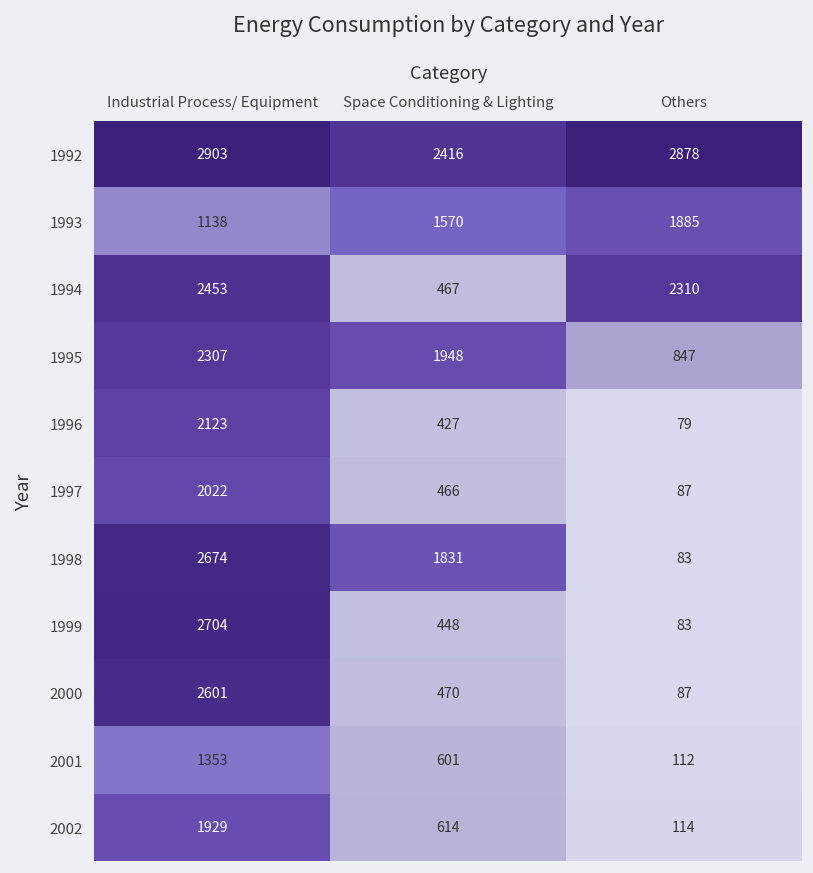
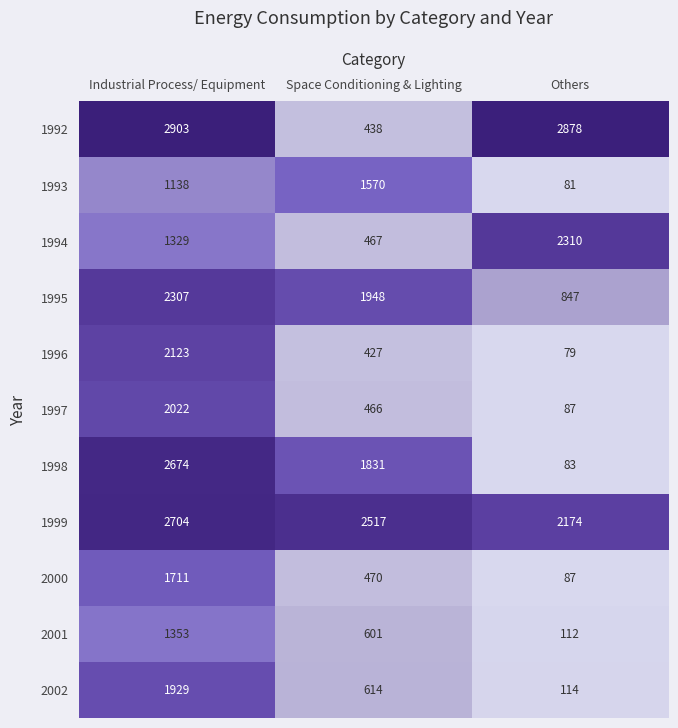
  {
    "1992": {
      "Industrial Process/ Equipment": 2903,
-     "Space Conditioning & Lighting": 2416,
+     "Space Conditioning & Lighting": 438,
      "Others": 2878
    },
    "1993": {
      "Industrial Process/ Equipment": 1138,
      "Space Conditioning & Lighting": 1570,
-     "Others": 1885
+     "Others": 81
    },
    "1994": {
-     "Industrial Process/ Equipment": 2453,
+     "Industrial Process/ Equipment": 1329,
      "Space Conditioning & Lighting": 467,
      "Others": 2310
    },
    "1995": {
      "Industrial Process/ Equipment": 2307,
      "Space Conditioning & Lighting": 1948,
      "Others": 847
    },
    "1996": {
      "Industrial Process/ Equipment": 2123,
      "Space Conditioning & Lighting": 427,
      "Others": 79
    },
    "1997": {
      "Industrial Process/ Equipment": 2022,
      "Space Conditioning & Lighting": 466,
      "Others": 87
    },
    "1998": {
      "Industrial Process/ Equipment": 2674,
      "Space Conditioning & Lighting": 1831,
      "Others": 83
    },
    "1999": {
      "Industrial Process/ Equipment": 2704,
-     "Space Conditioning & Lighting": 448,
-     "Others": 83
+     "Space Conditioning & Lighting": 2517,
+     "Others": 2174
    },
    "2000": {
-     "Industrial Process/ Equipment": 2601,
+     "Industrial Process/ Equipment": 1711,
      "Space Conditioning & Lighting": 470,
      "Others": 87
    },
    "2001": {
      "Industrial Process/ Equipment": 1353,
      "Space Conditioning & Lighting": 601,
      "Others": 112
    },
    "2002": {
      "Industrial Process/ Equipment": 1929,
      "Space Conditioning & Lighting": 614,
      "Others": 114
    }
  }
